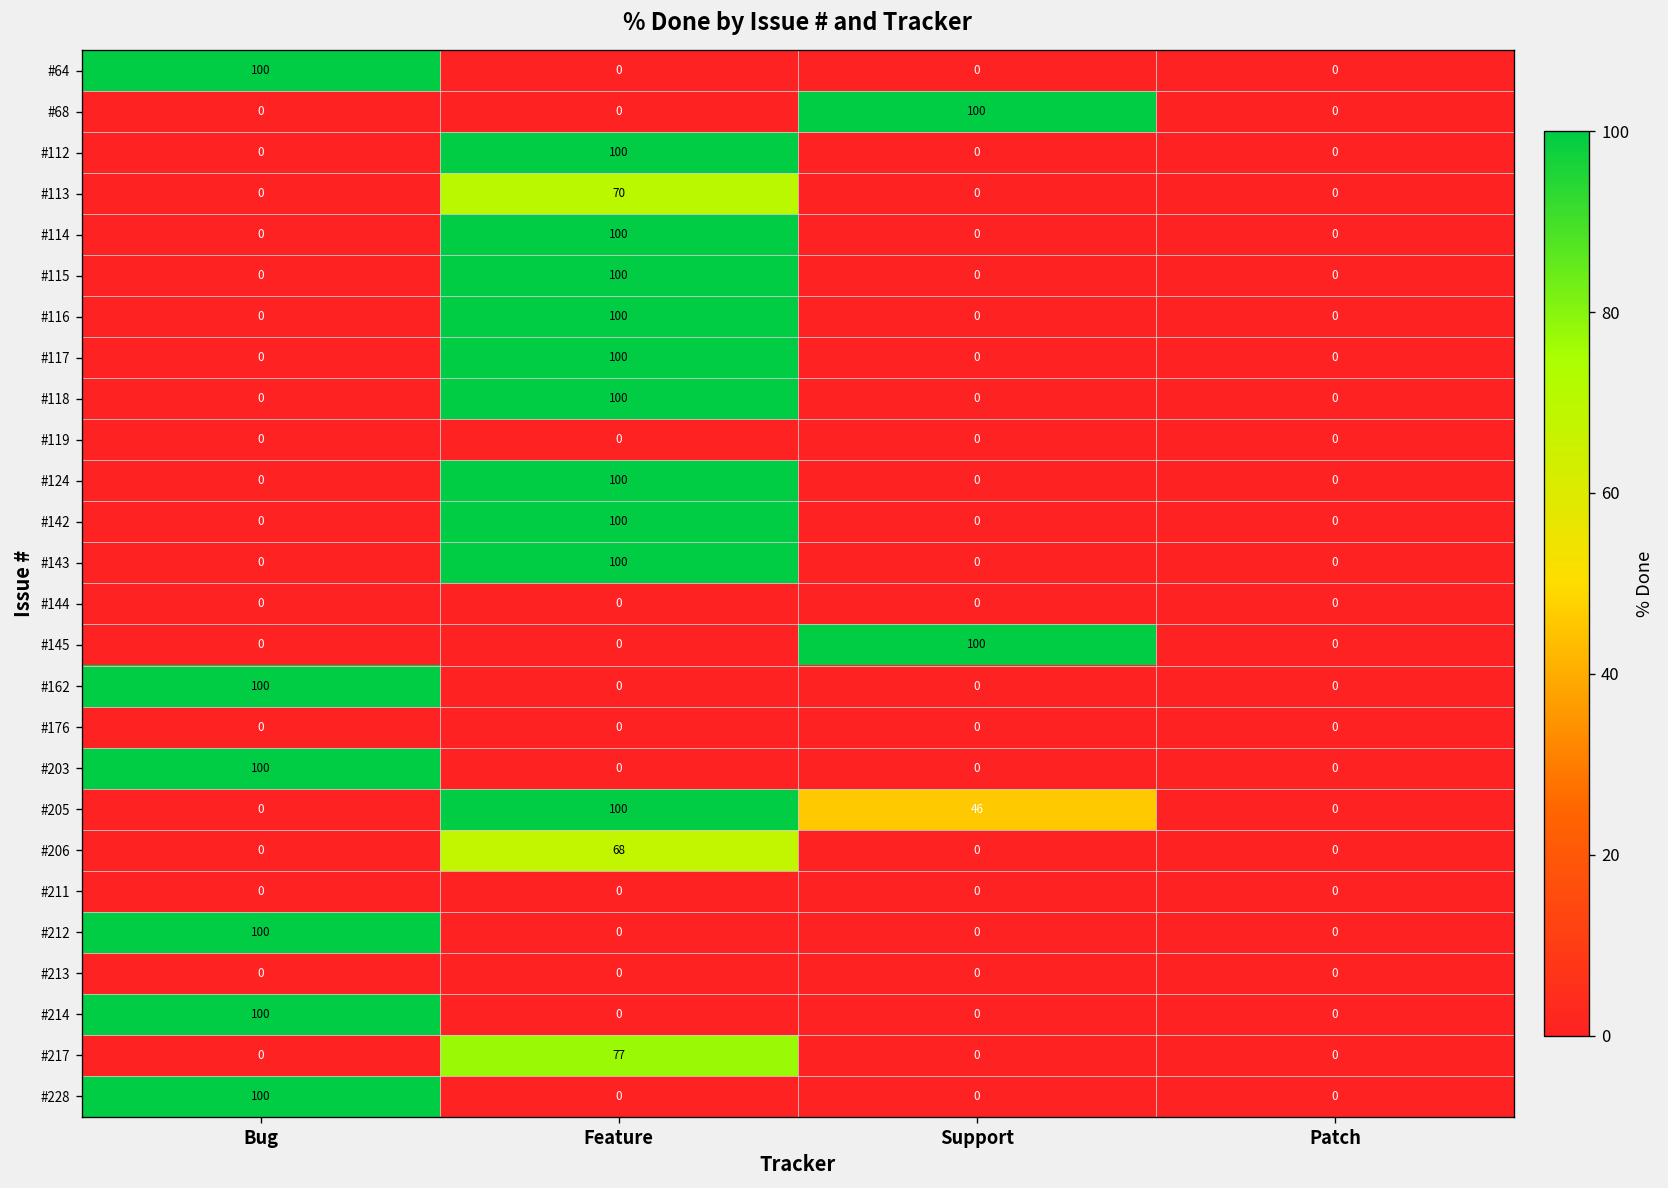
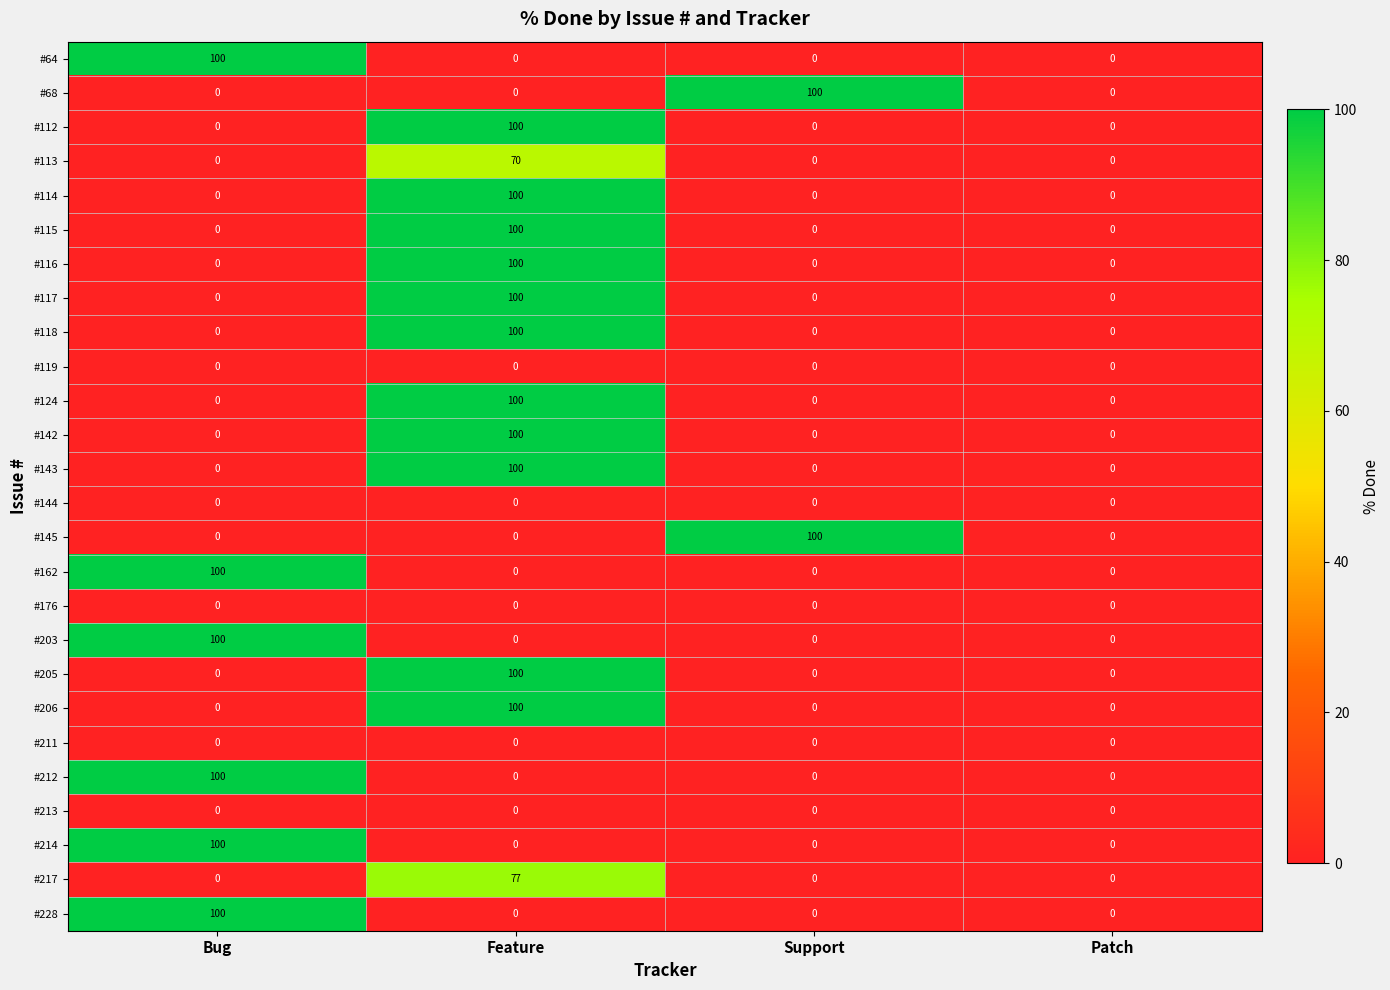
  {
    "#64": {
      "Bug": 100,
      "Feature": 0,
      "Support": 0,
      "Patch": 0
    },
    "#68": {
      "Bug": 0,
      "Feature": 0,
      "Support": 100,
      "Patch": 0
    },
    "#112": {
      "Bug": 0,
      "Feature": 100,
      "Support": 0,
      "Patch": 0
    },
    "#113": {
      "Bug": 0,
      "Feature": 70,
      "Support": 0,
      "Patch": 0
    },
    "#114": {
      "Bug": 0,
      "Feature": 100,
      "Support": 0,
      "Patch": 0
    },
    "#115": {
      "Bug": 0,
      "Feature": 100,
      "Support": 0,
      "Patch": 0
    },
    "#116": {
      "Bug": 0,
      "Feature": 100,
      "Support": 0,
      "Patch": 0
    },
    "#117": {
      "Bug": 0,
      "Feature": 100,
      "Support": 0,
      "Patch": 0
    },
    "#118": {
      "Bug": 0,
      "Feature": 100,
      "Support": 0,
      "Patch": 0
    },
    "#119": {
      "Bug": 0,
      "Feature": 0,
      "Support": 0,
      "Patch": 0
    },
    "#124": {
      "Bug": 0,
      "Feature": 100,
      "Support": 0,
      "Patch": 0
    },
    "#142": {
      "Bug": 0,
      "Feature": 100,
      "Support": 0,
      "Patch": 0
    },
    "#143": {
      "Bug": 0,
      "Feature": 100,
      "Support": 0,
      "Patch": 0
    },
    "#144": {
      "Bug": 0,
      "Feature": 0,
      "Support": 0,
      "Patch": 0
    },
    "#145": {
      "Bug": 0,
      "Feature": 0,
      "Support": 100,
      "Patch": 0
    },
    "#162": {
      "Bug": 100,
      "Feature": 0,
      "Support": 0,
      "Patch": 0
    },
    "#176": {
      "Bug": 0,
      "Feature": 0,
      "Support": 0,
      "Patch": 0
    },
    "#203": {
      "Bug": 100,
      "Feature": 0,
      "Support": 0,
      "Patch": 0
    },
    "#205": {
      "Bug": 0,
      "Feature": 100,
-     "Support": 46,
+     "Support": 0,
      "Patch": 0
    },
    "#206": {
      "Bug": 0,
-     "Feature": 68,
+     "Feature": 100,
      "Support": 0,
      "Patch": 0
    },
    "#211": {
      "Bug": 0,
      "Feature": 0,
      "Support": 0,
      "Patch": 0
    },
    "#212": {
      "Bug": 100,
      "Feature": 0,
      "Support": 0,
      "Patch": 0
    },
    "#213": {
      "Bug": 0,
      "Feature": 0,
      "Support": 0,
      "Patch": 0
    },
    "#214": {
      "Bug": 100,
      "Feature": 0,
      "Support": 0,
      "Patch": 0
    },
    "#217": {
      "Bug": 0,
      "Feature": 77,
      "Support": 0,
      "Patch": 0
    },
    "#228": {
      "Bug": 100,
      "Feature": 0,
      "Support": 0,
      "Patch": 0
    }
  }
